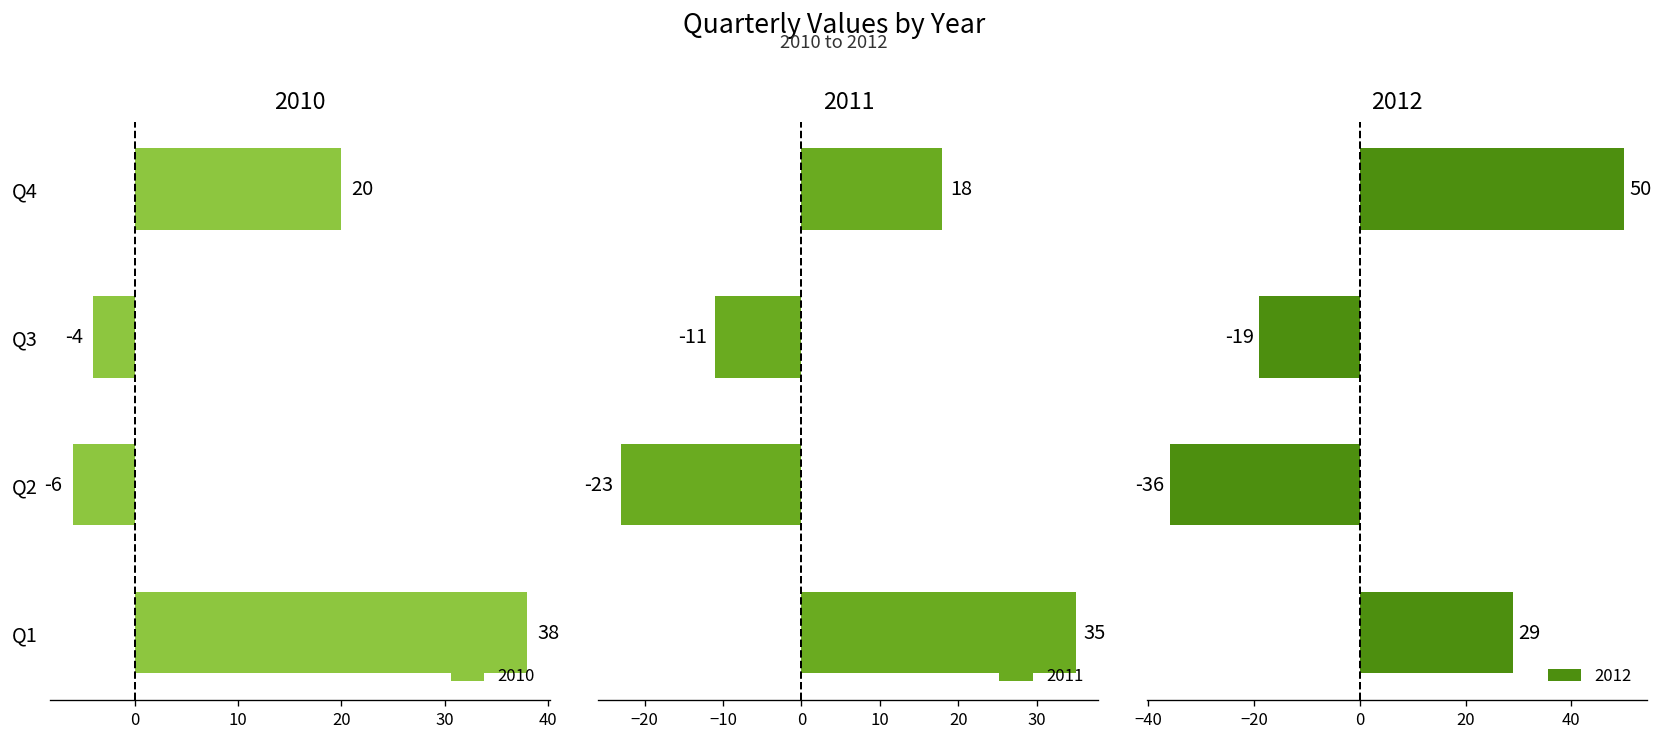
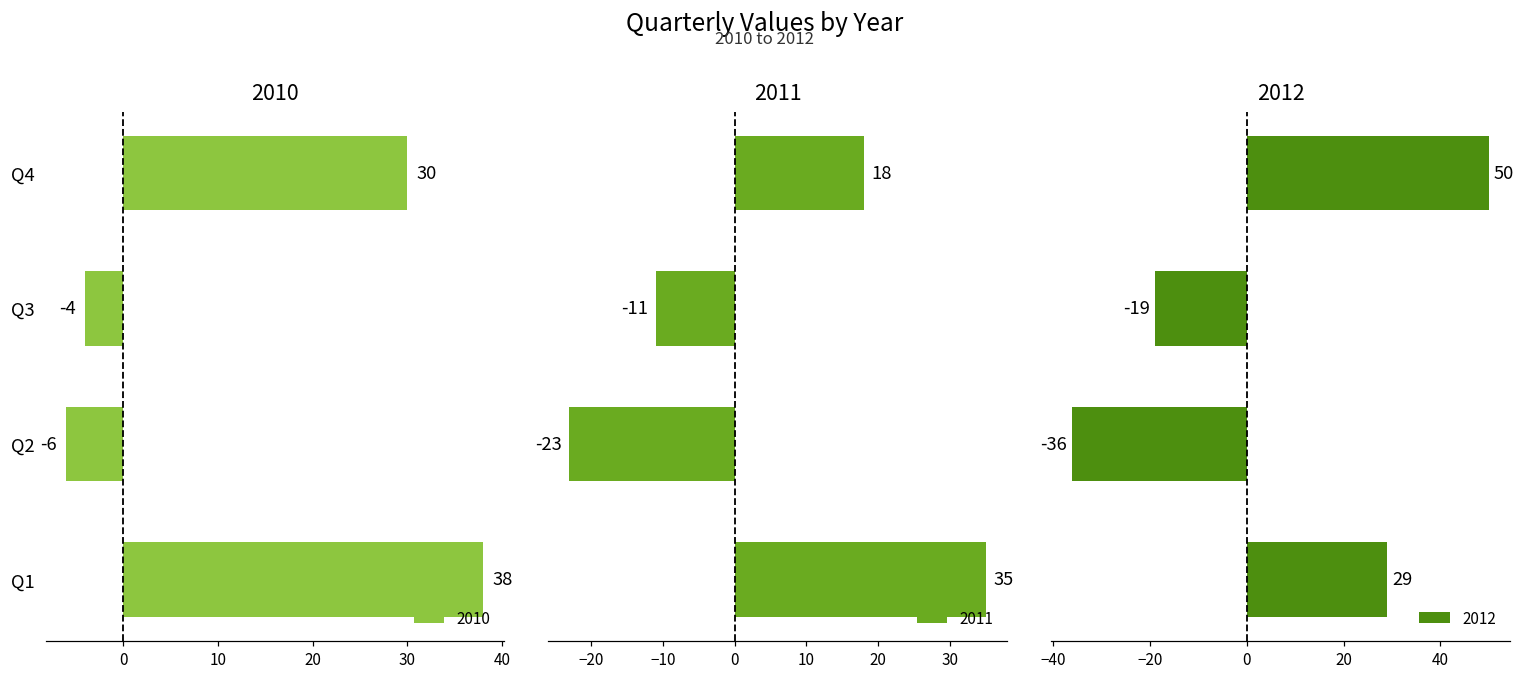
  {
    "2010": {
-     "Q4": 20,
+     "Q4": 30,
      "Q3": -4,
      "Q2": -6,
      "Q1": 38
    }
  }
